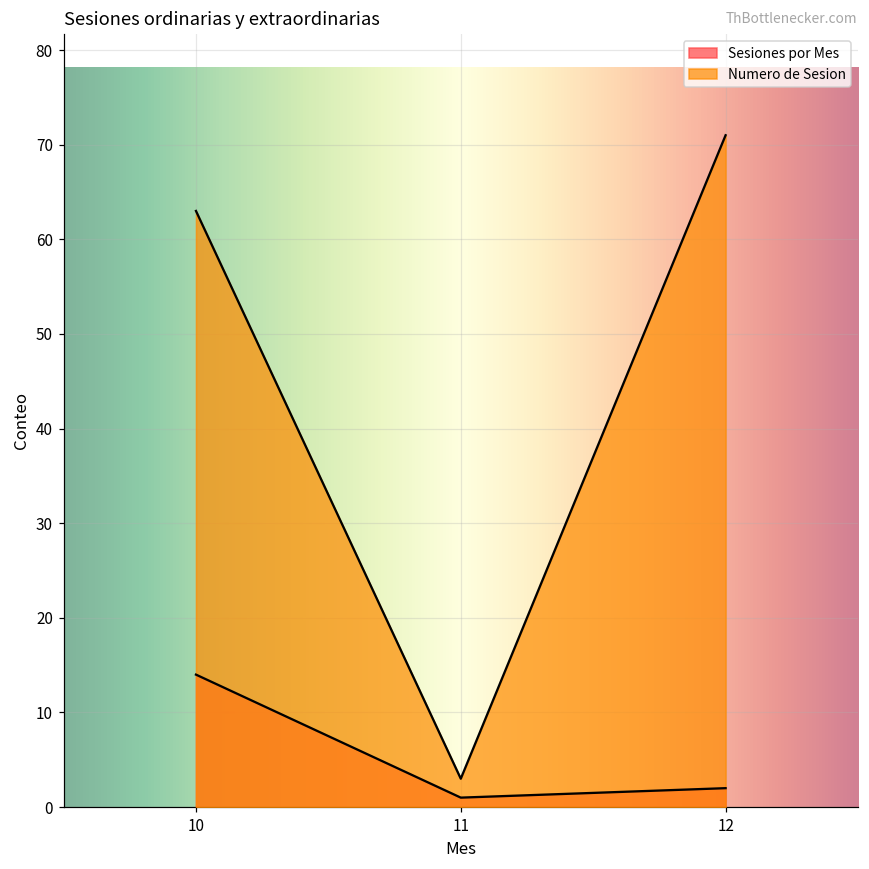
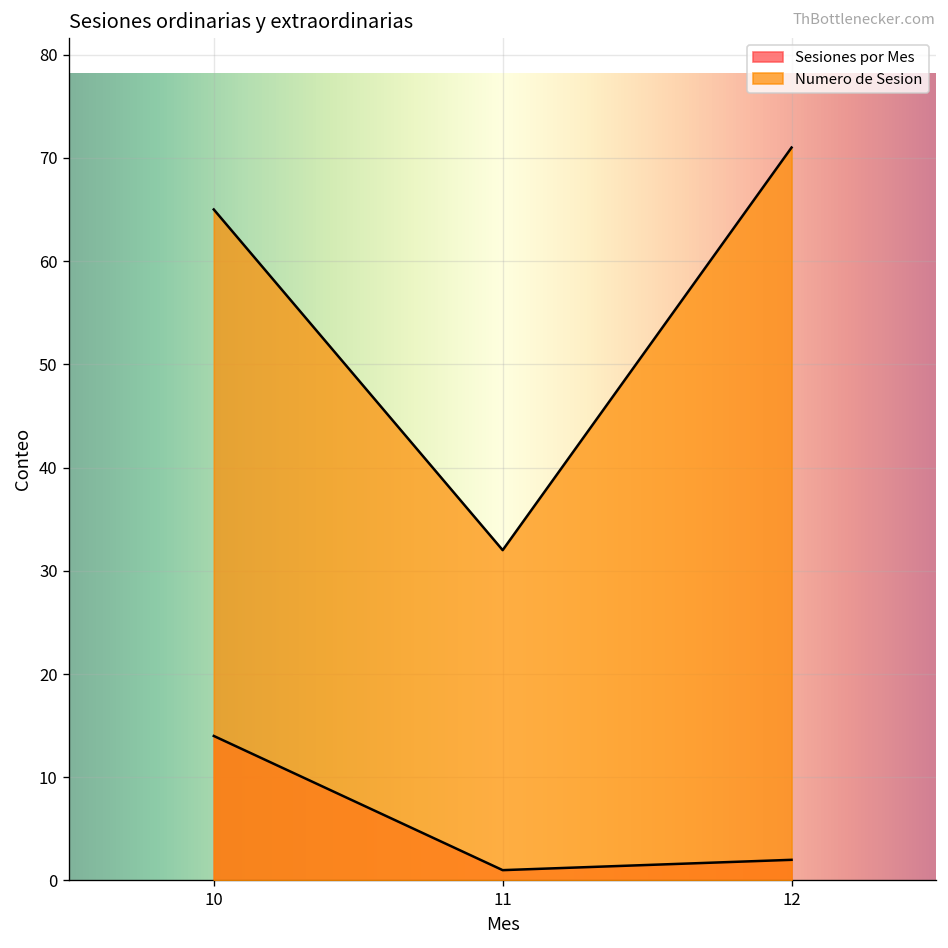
  {
    "Sesiones por Mes": {
      "10": 14,
      "11": 1,
      "12": 2
    },
    "Numero de Sesion": {
-     "10": 63,
-     "11": 3,
+     "10": 65,
+     "11": 32,
      "12": 71
    }
  }
